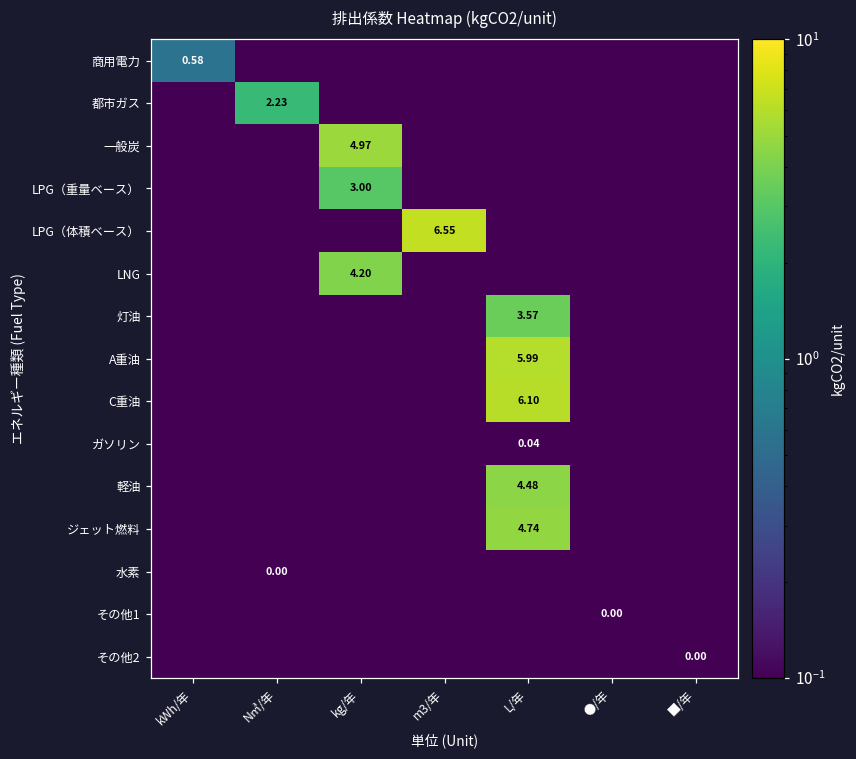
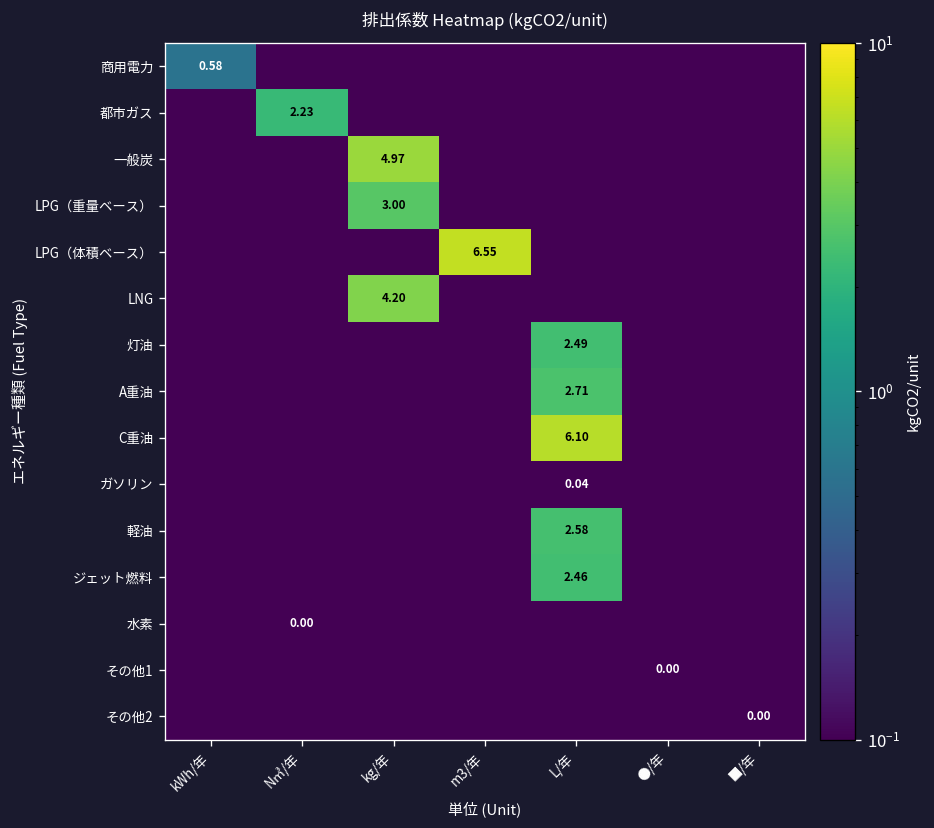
  {
    "商用電力": {
      "kWh/年": 0.58
    },
    "都市ガス": {
      "N㎥/年": 2.23
    },
    "一般炭": {
      "kg/年": 4.97
    },
    "LPG（重量ベース）": {
      "kg/年": 3.00
    },
    "LPG（体積ベース）": {
      "m3/年": 6.55
    },
    "LNG": {
      "kg/年": 4.20
    },
    "灯油": {
-     "L/年": 3.57
+     "L/年": 2.49
    },
    "A重油": {
-     "L/年": 5.99
+     "L/年": 2.71
    },
    "C重油": {
      "L/年": 6.10
    },
    "ガソリン": {
      "L/年": 0.04
    },
    "軽油": {
-     "L/年": 4.48
+     "L/年": 2.58
    },
    "ジェット燃料": {
-     "L/年": 4.74
+     "L/年": 2.46
    },
    "水素": {
      "N㎥/年": 0.00
    },
    "その他1": {
      "●/年": 0.00
    },
    "その他2": {
      "■/年": 0.00
    }
  }
